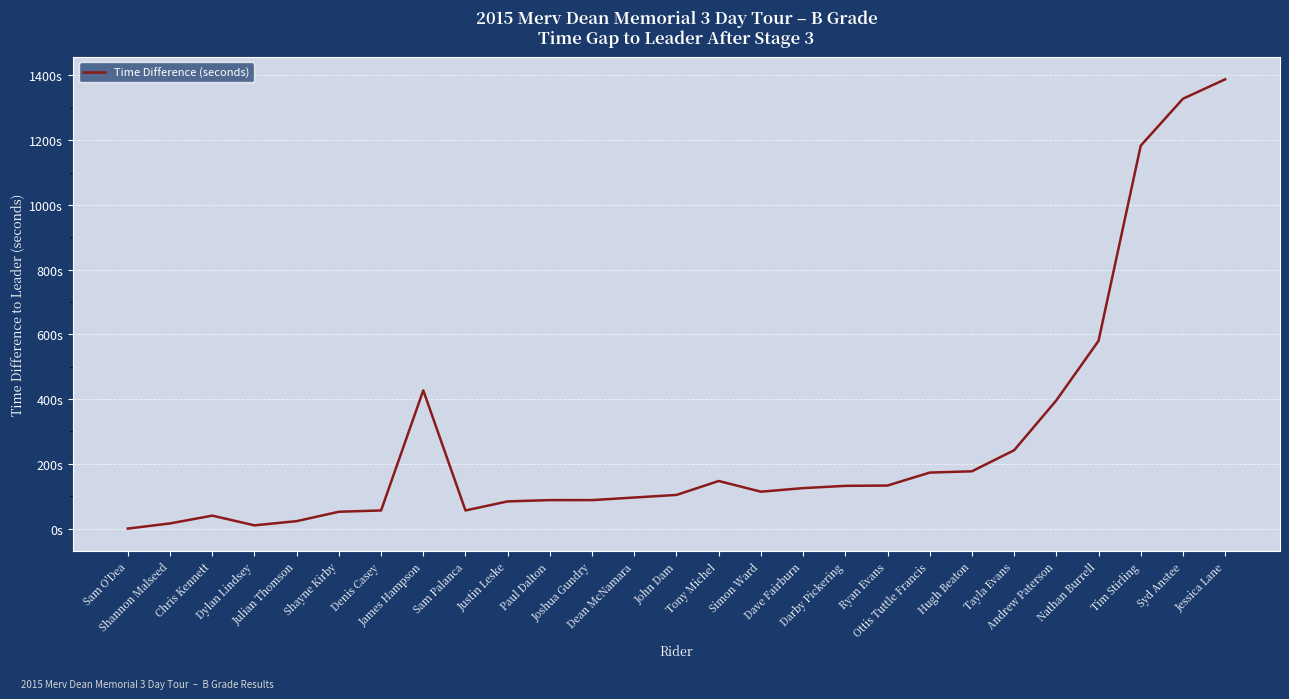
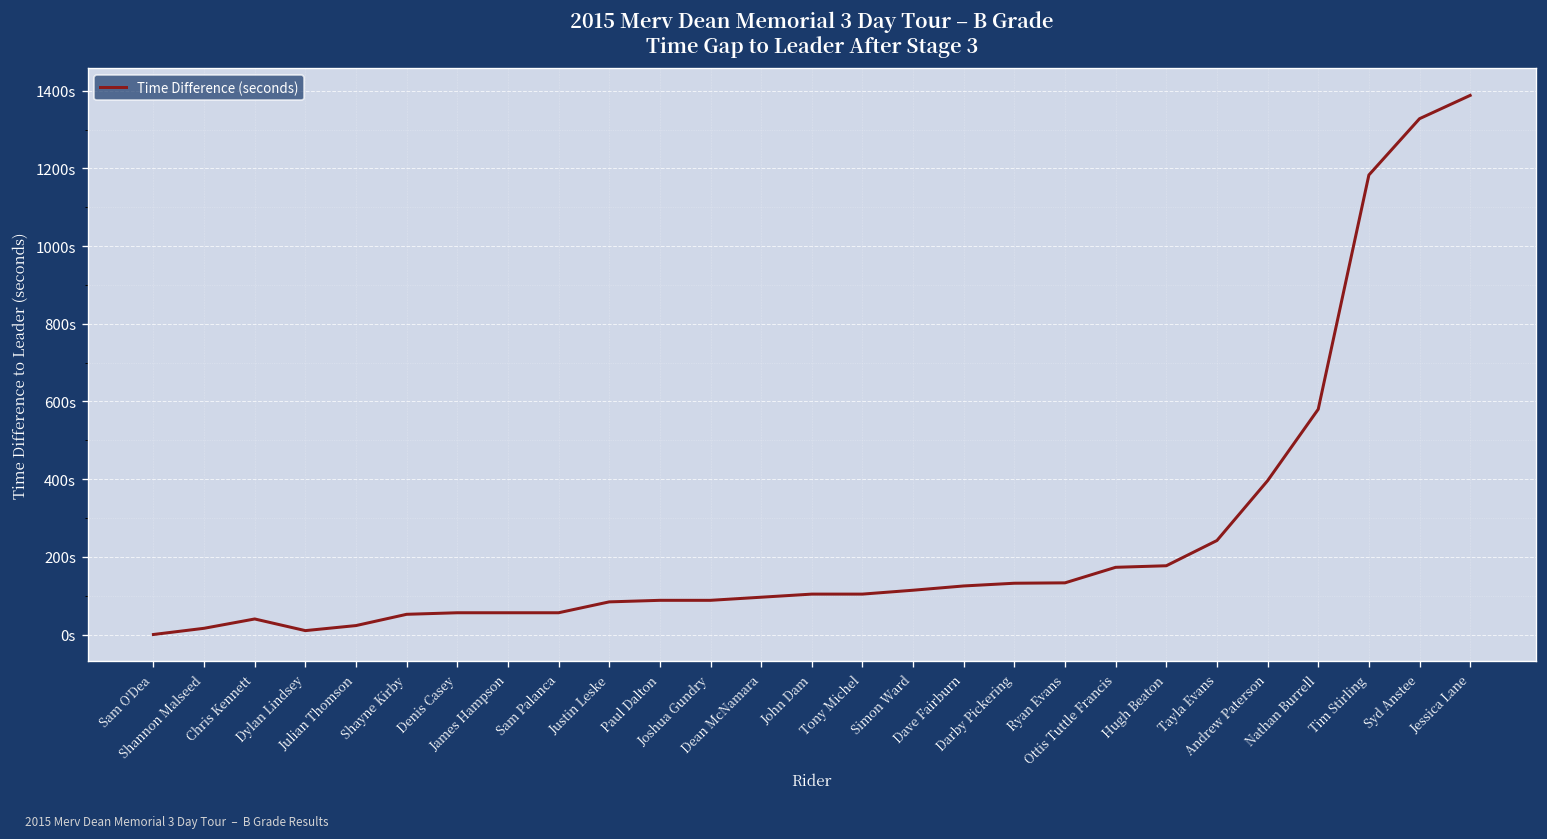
  {
    "Sam O'Dea": "0s",
    "Shannon Malseed": "20s",
    "Chris Kennett": "40s",
    "Dylan Lindsey": "10s",
    "Julian Thomson": "20s",
    "Shayne Kirby": "50s",
    "Denis Casey": "60s",
-   "James Hampson": "430s",
+   "James Hampson": "60s",
    "Sam Palanca": "60s",
    "Justin Leske": "80s",
    "Paul Dalton": "90s",
    "Joshua Gundry": "90s",
    "Dean McNamara": "100s",
    "John Dam": "100s",
-   "Tony Michel": "150s",
+   "Tony Michel": "100s",
    "Simon Ward": "110s",
    "Dave Fairburn": "130s",
    "Darby Pickering": "130s",
    "Ryan Evans": "130s",
    "Ottis Tuttle Francis": "170s",
    "Hugh Beaton": "180s",
    "Tayla Evans": "240s",
    "Andrew Paterson": "400s",
    "Nathan Burrell": "580s",
    "Tim Stirling": "1180s",
    "Syd Anstee": "1330s",
    "Jessica Lane": "1390s"
  }
